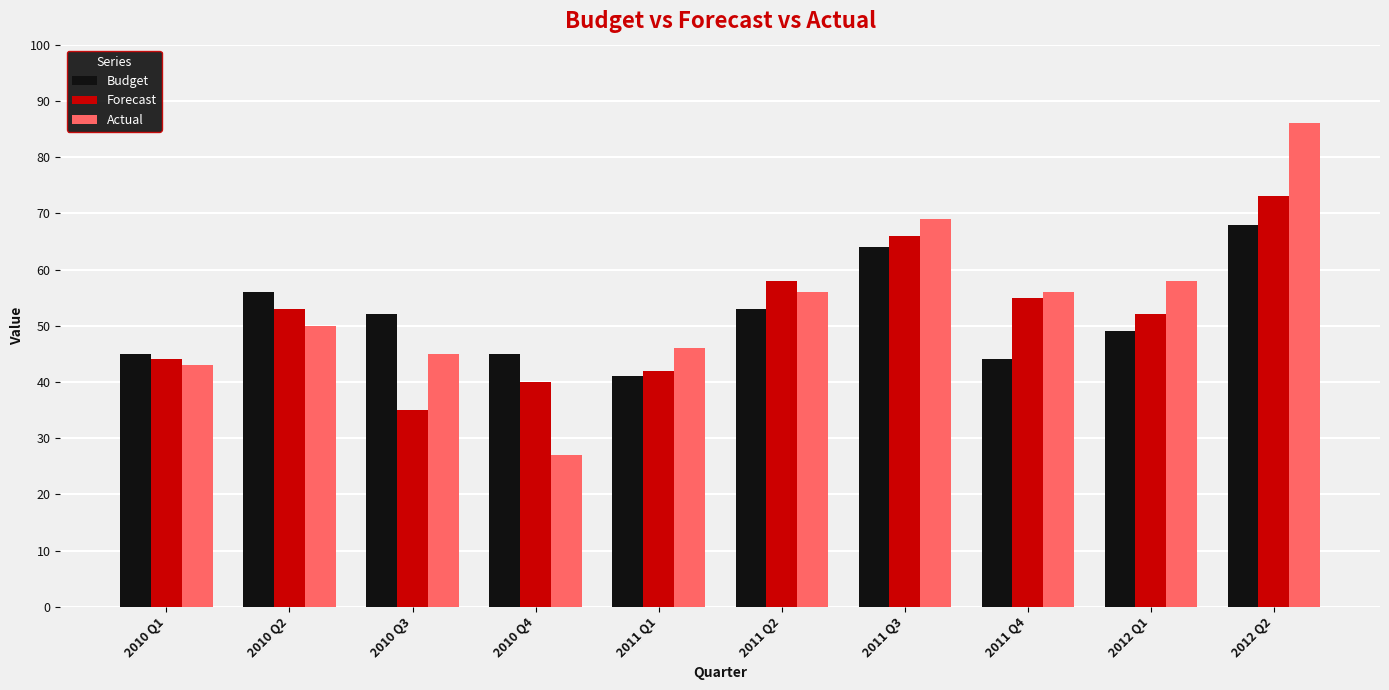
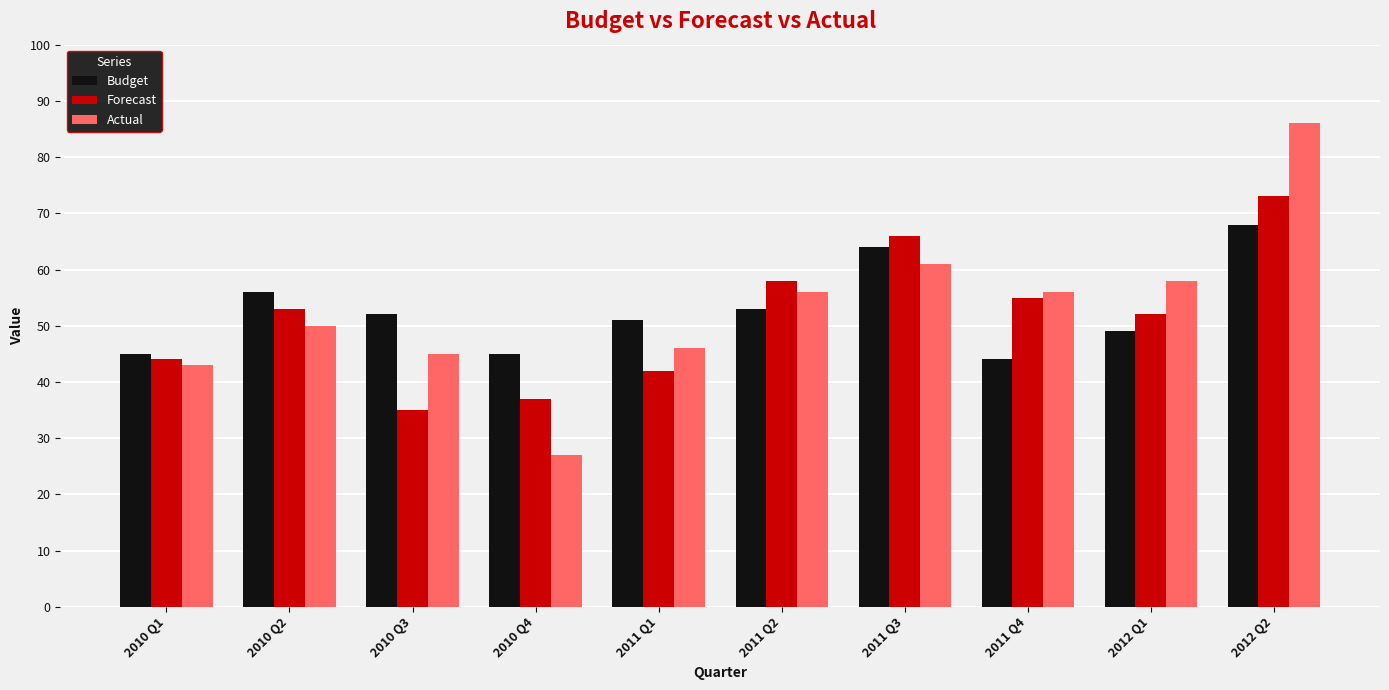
  {
    "Budget": {
      "2010 Q1": 45,
      "2010 Q2": 56,
      "2010 Q3": 52,
      "2010 Q4": 45,
-     "2011 Q1": 41,
+     "2011 Q1": 51,
      "2011 Q2": 53,
      "2011 Q3": 64,
      "2011 Q4": 44,
      "2012 Q1": 49,
      "2012 Q2": 68
    },
    "Forecast": {
      "2010 Q1": 44,
      "2010 Q2": 53,
      "2010 Q3": 35,
-     "2010 Q4": 40,
+     "2010 Q4": 37,
      "2011 Q1": 42,
      "2011 Q2": 58,
      "2011 Q3": 66,
      "2011 Q4": 55,
      "2012 Q1": 52,
      "2012 Q2": 73
    },
    "Actual": {
      "2010 Q1": 43,
      "2010 Q2": 50,
      "2010 Q3": 45,
      "2010 Q4": 27,
      "2011 Q1": 46,
      "2011 Q2": 56,
-     "2011 Q3": 69,
+     "2011 Q3": 61,
      "2011 Q4": 56,
      "2012 Q1": 58,
      "2012 Q2": 86
    }
  }
